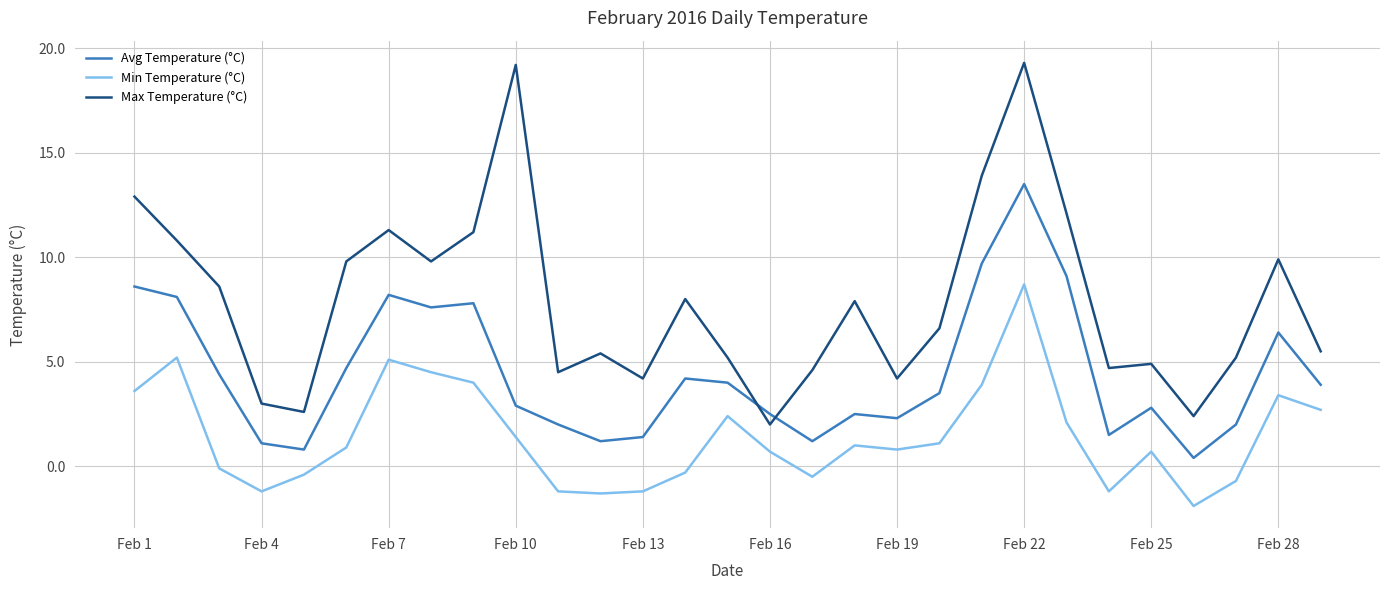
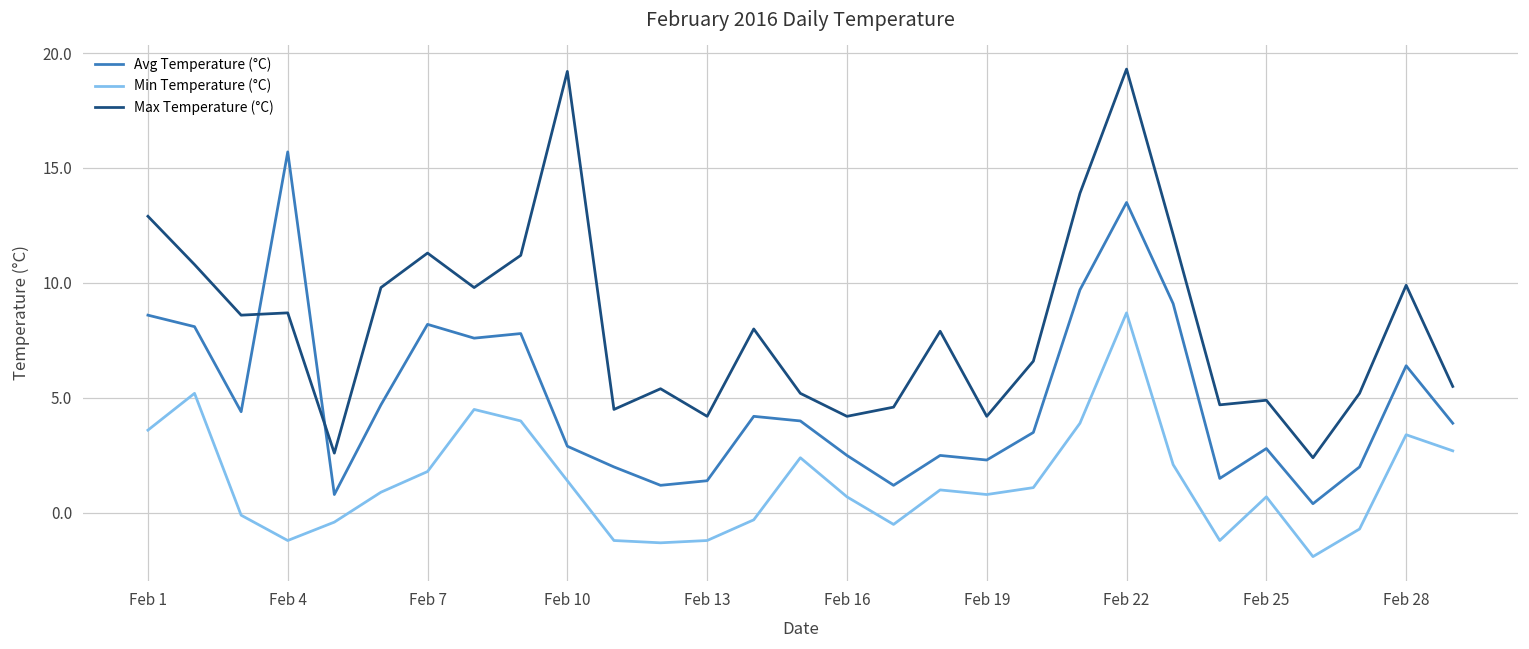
  {
    "Avg Temperature (°C)": {
      "Feb 1": 8.6,
-     "Feb 4": 1.1,
+     "Feb 4": 15.7,
      "Feb 7": 8.2,
      "Feb 10": 2.9,
      "Feb 13": 1.4,
      "Feb 16": 2.5,
      "Feb 19": 2.3,
      "Feb 22": 13.5,
      "Feb 25": 2.8,
      "Feb 28": 6.4
    },
    "Min Temperature (°C)": {
      "Feb 1": 3.6,
      "Feb 4": -1.2,
-     "Feb 7": 5.1,
+     "Feb 7": 1.8,
      "Feb 10": 1.4,
      "Feb 13": -1.2,
      "Feb 16": 0.7,
      "Feb 19": 0.8,
      "Feb 22": 8.7,
      "Feb 25": 0.7,
      "Feb 28": 3.4
    },
    "Max Temperature (°C)": {
      "Feb 1": 12.9,
-     "Feb 4": 3.0,
+     "Feb 4": 8.7,
      "Feb 7": 11.3,
      "Feb 10": 19.2,
      "Feb 13": 4.2,
-     "Feb 16": 2.0,
+     "Feb 16": 4.2,
      "Feb 19": 4.2,
      "Feb 22": 19.3,
      "Feb 25": 4.9,
      "Feb 28": 9.9
    }
  }
